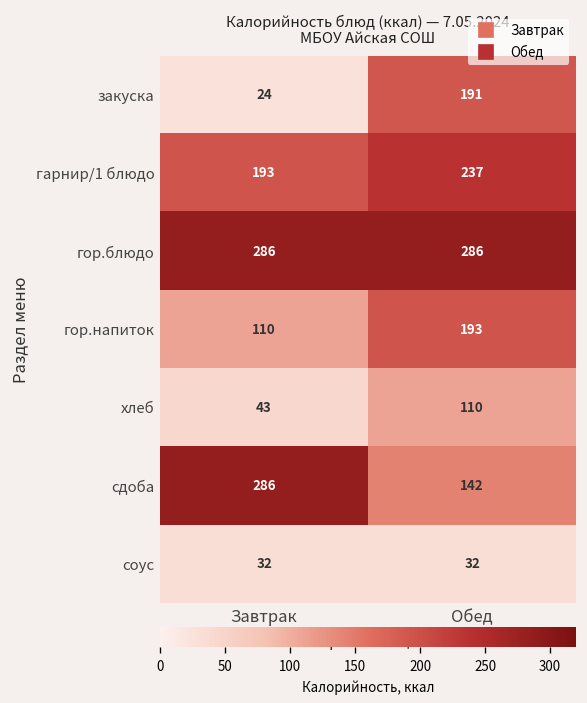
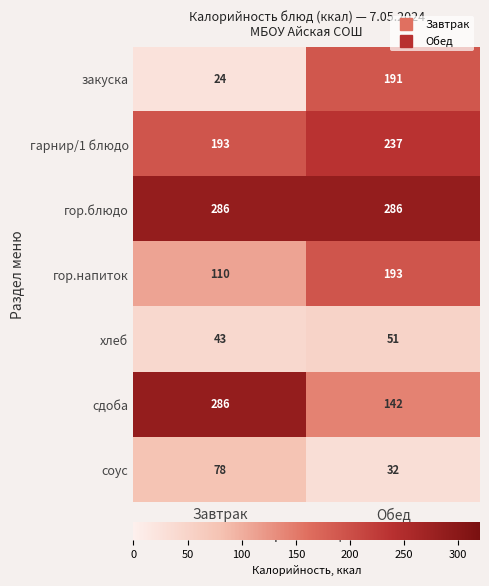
  {
    "закуска": {
      "Завтрак": 24,
      "Обед": 191
    },
    "гарнир/1 блюдо": {
      "Завтрак": 193,
      "Обед": 237
    },
    "гор.блюдо": {
      "Завтрак": 286,
      "Обед": 286
    },
    "гор.напиток": {
      "Завтрак": 110,
      "Обед": 193
    },
    "хлеб": {
      "Завтрак": 43,
-     "Обед": 110
+     "Обед": 51
    },
    "сдоба": {
      "Завтрак": 286,
      "Обед": 142
    },
    "соус": {
-     "Завтрак": 32,
+     "Завтрак": 78,
      "Обед": 32
    }
  }
